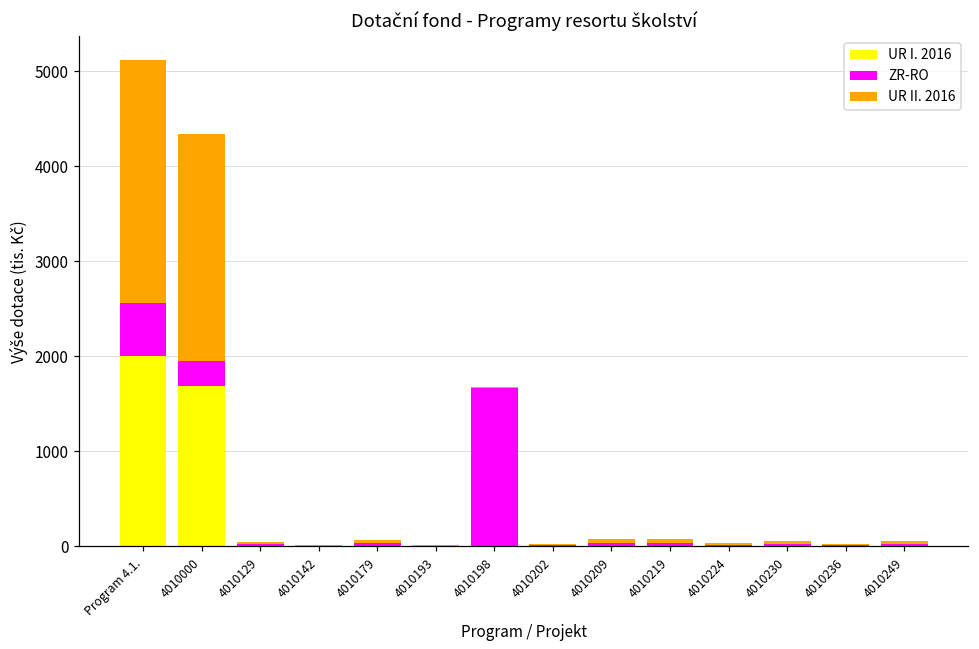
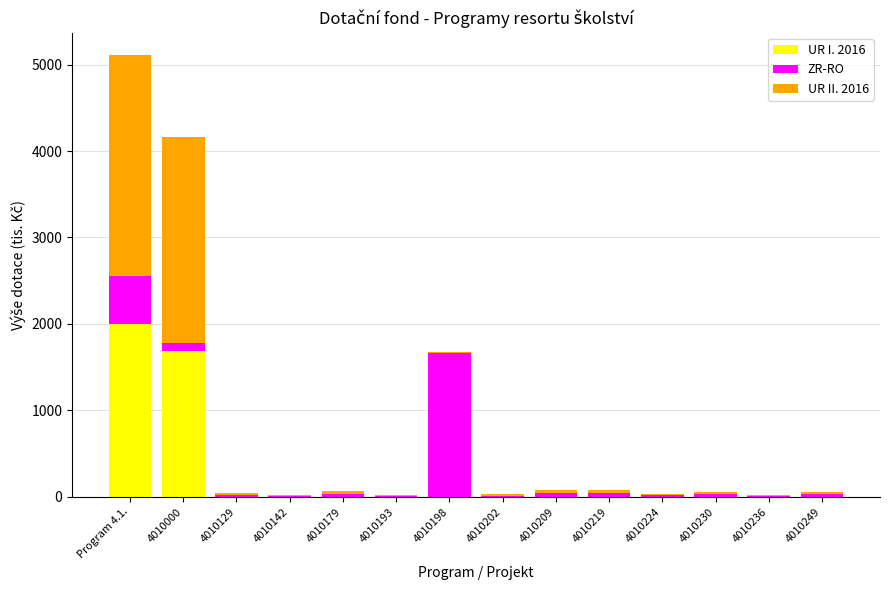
  {
    "UR I. 2016": {
      "Program 4.1.": 2000,
      "4010000": 1700,
      "4010129": 0,
      "4010142": 0,
      "4010179": 0,
      "4010193": 0,
      "4010198": 0,
      "4010202": 0,
      "4010209": 0,
      "4010219": 0,
      "4010224": 0,
      "4010230": 0,
      "4010236": 0,
      "4010249": 0
    },
    "ZR-RO": {
      "Program 4.1.": 600,
-     "4010000": 300,
+     "4010000": 100,
      "4010179": 0,
      "4010198": 1700,
      "4010209": 0,
      "4010219": 0
    },
    "UR II. 2016": {
      "Program 4.1.": 2600,
      "4010000": 2400,
      "4010179": 0,
      "4010209": 0,
      "4010219": 0
    }
  }
